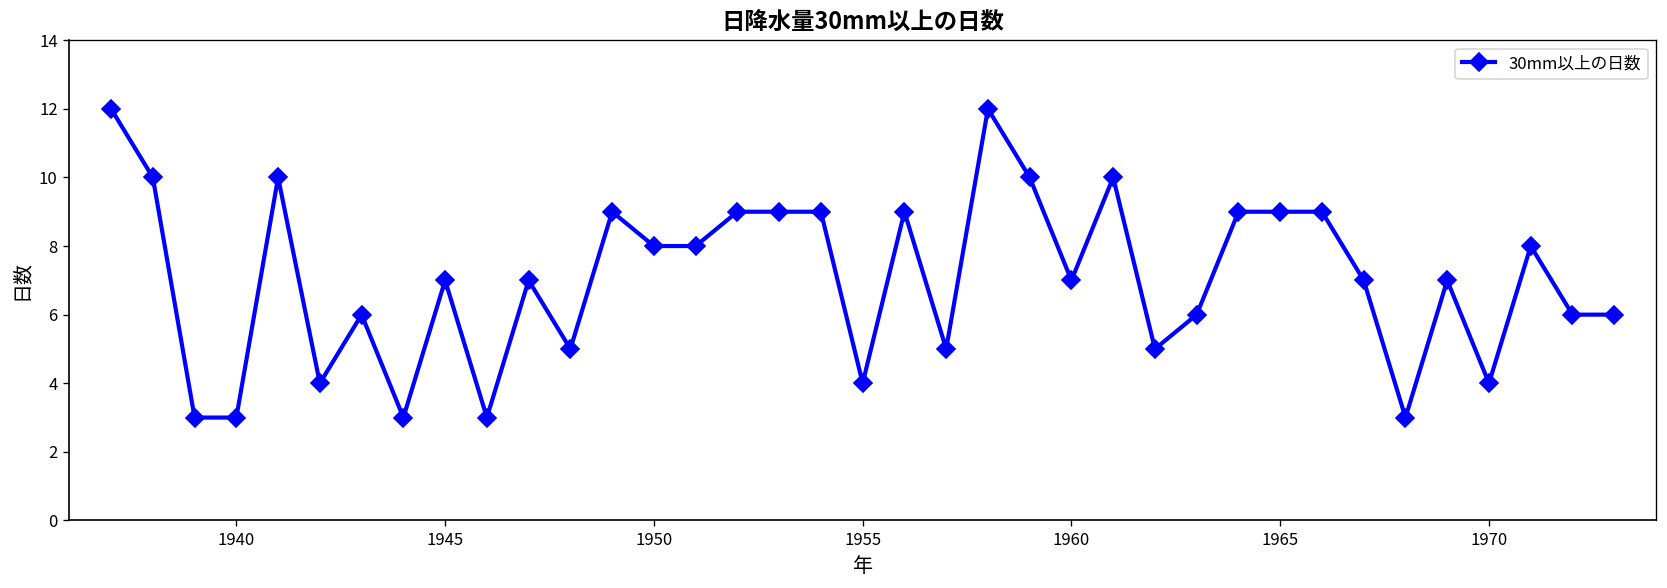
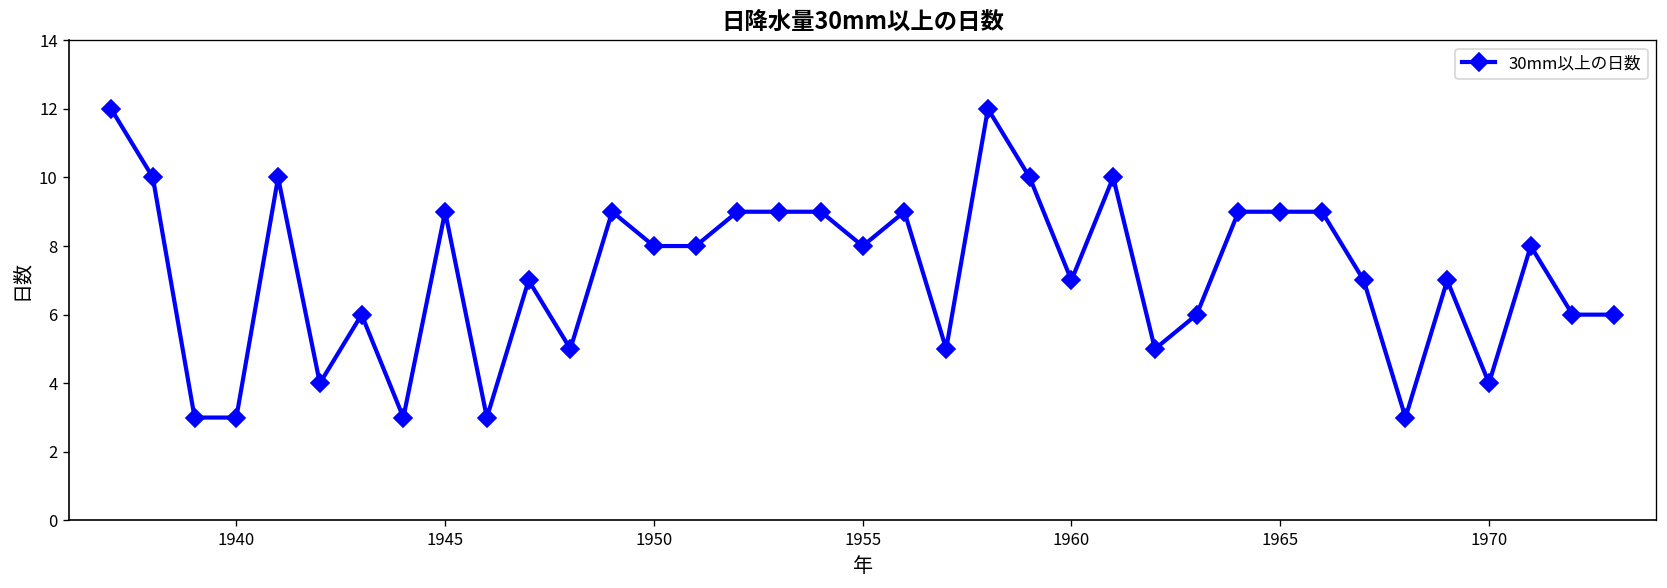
  {
    "1940": 3,
-   "1945": 7,
+   "1945": 9,
    "1950": 8,
-   "1955": 4,
+   "1955": 8,
    "1960": 7,
    "1965": 9,
    "1970": 4
  }
